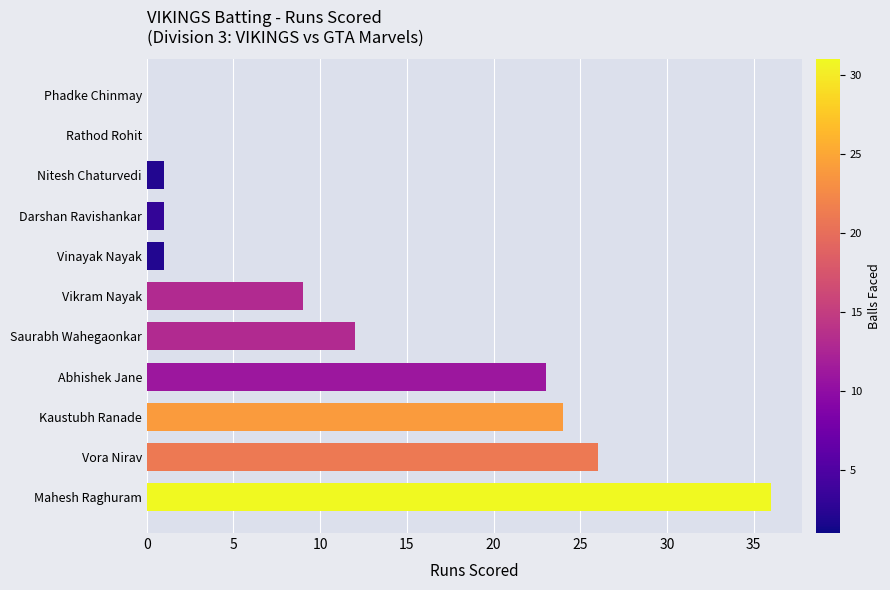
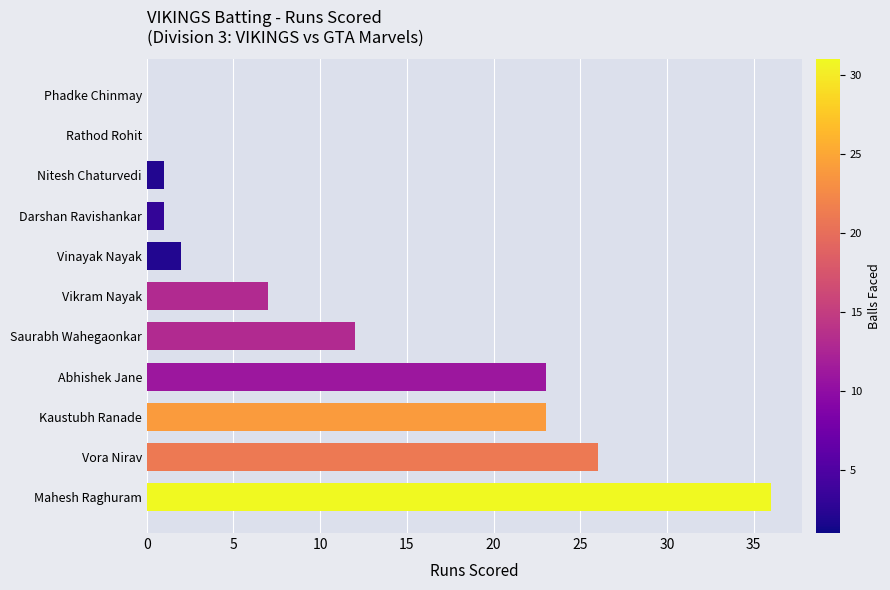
  {
    "Phadke Chinmay": 0,
    "Rathod Rohit": 0,
    "Nitesh Chaturvedi": 1,
    "Darshan Ravishankar": 1,
-   "Vinayak Nayak": 1,
-   "Vikram Nayak": 9,
+   "Vinayak Nayak": 2,
+   "Vikram Nayak": 7,
    "Saurabh Wahegaonkar": 12,
    "Abhishek Jane": 23,
-   "Kaustubh Ranade": 24,
+   "Kaustubh Ranade": 23,
    "Vora Nirav": 26,
    "Mahesh Raghuram": 36
  }
